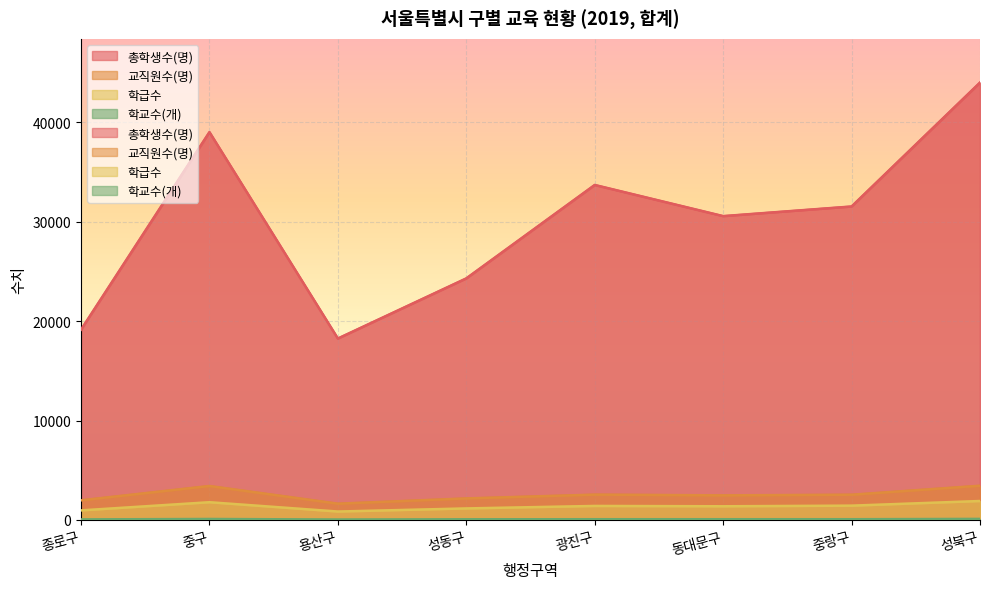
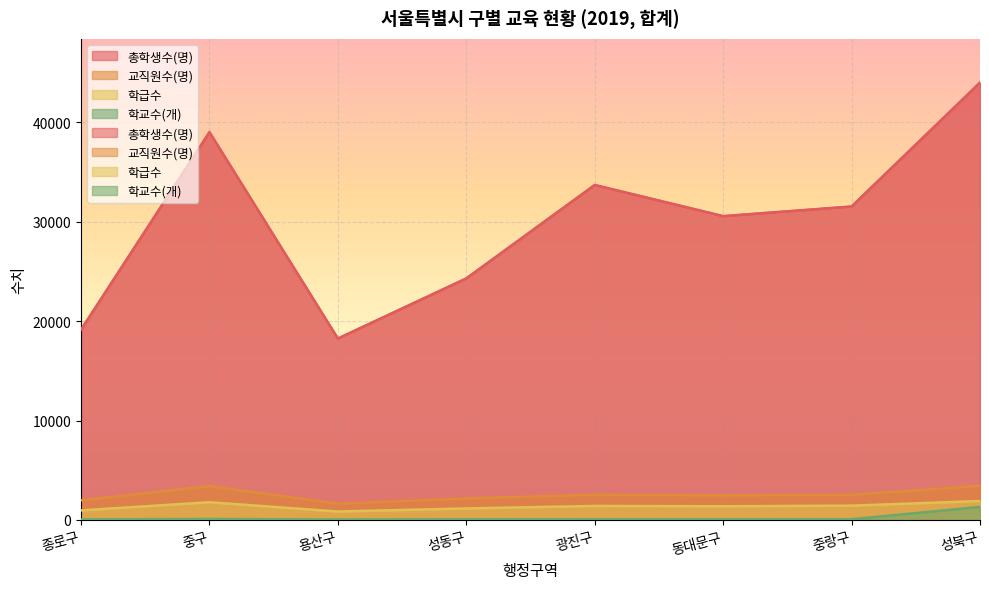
  {
    "학교수(개)": {
      "종로구": 0,
      "중구": 0,
      "용산구": 0,
      "성동구": 0,
      "광진구": 0,
      "동대문구": 0,
      "중랑구": 0,
-     "성북구": 0
+     "성북구": 1000
    }
  }
